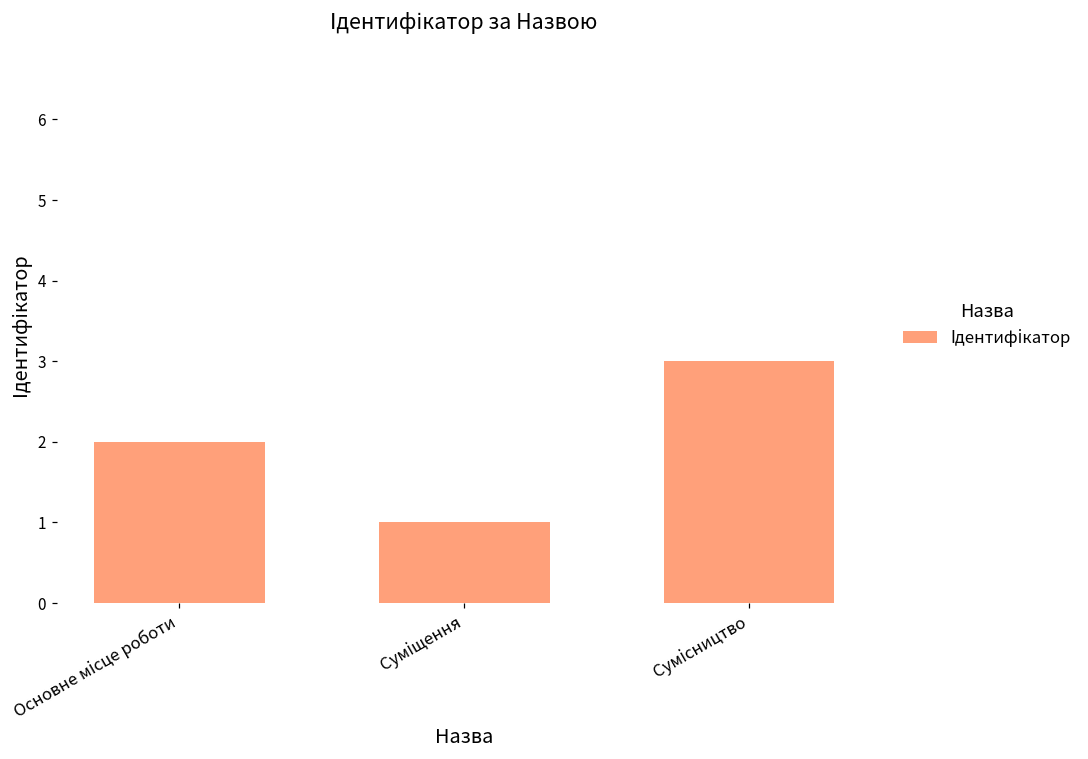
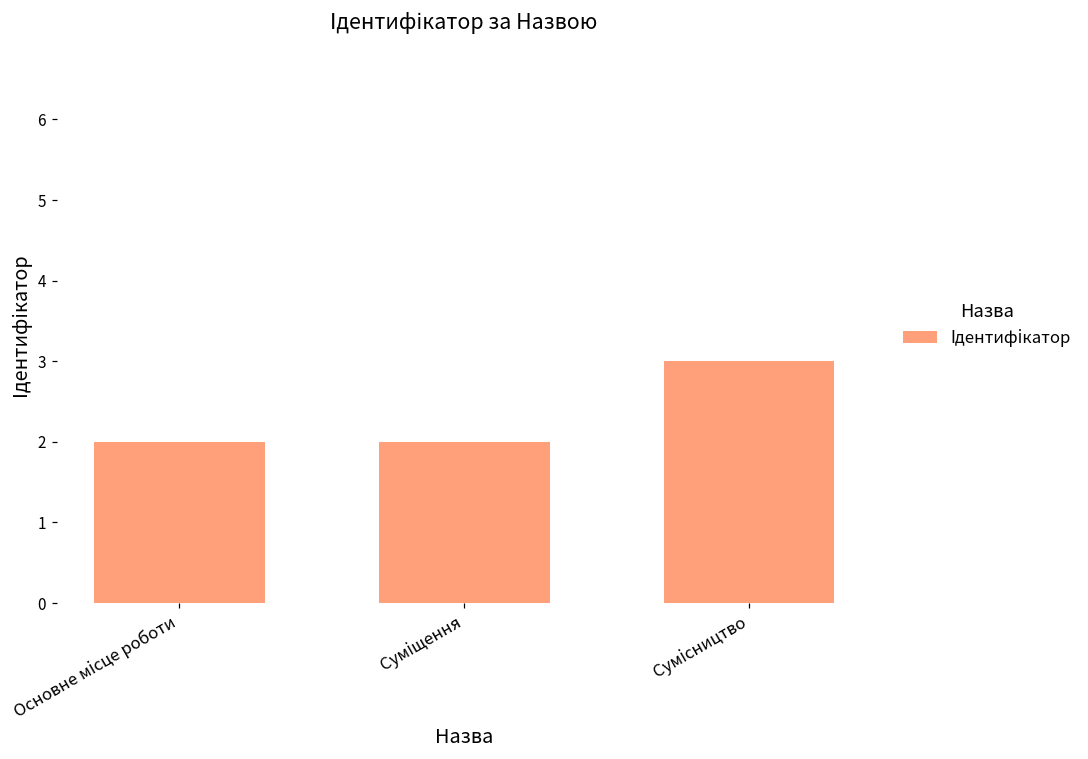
  {
    "Основне місце роботи": 2,
-   "Суміщення": 1,
+   "Суміщення": 2,
    "Сумісництво": 3
  }
